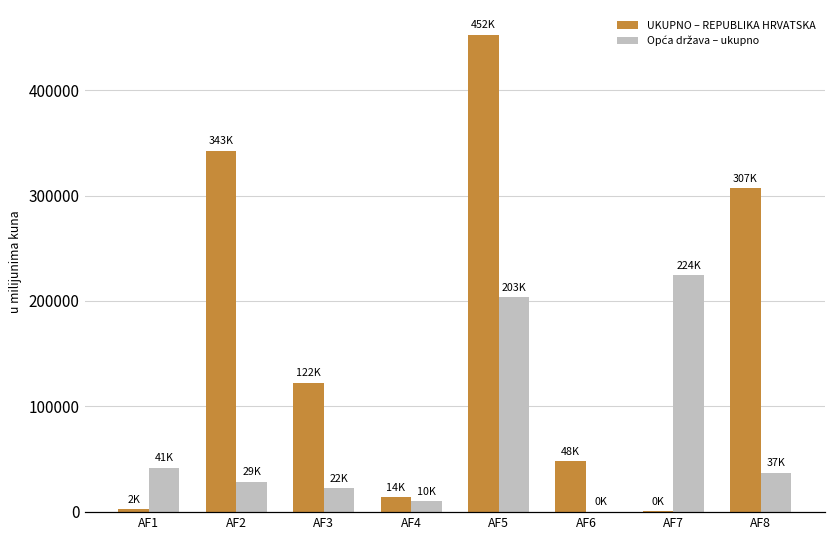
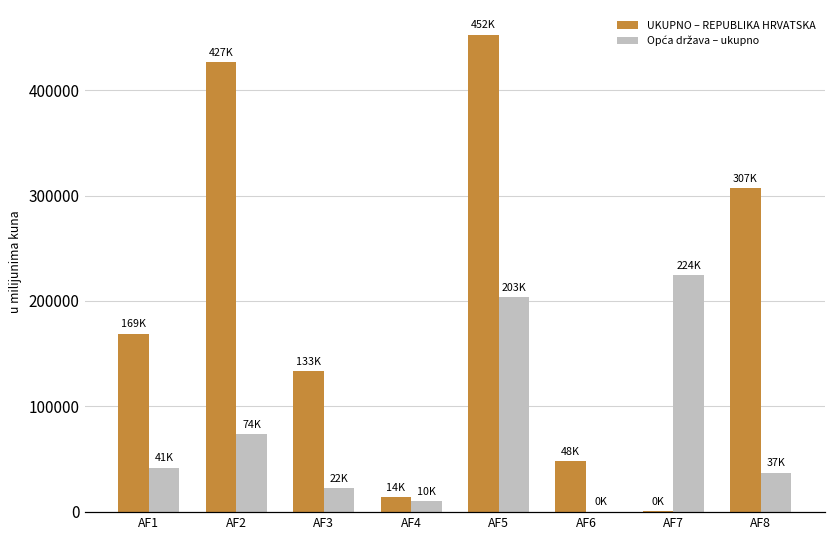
  {
    "UKUPNO – REPUBLIKA HRVATSKA": {
-     "AF1": "2K",
-     "AF2": "343K",
-     "AF3": "122K",
+     "AF1": "169K",
+     "AF2": "427K",
+     "AF3": "133K",
      "AF4": "14K",
      "AF5": "452K",
      "AF6": "48K",
      "AF8": "307K"
    },
    "Opća država – ukupno": {
      "AF1": "41K",
-     "AF2": "29K",
+     "AF2": "74K",
      "AF3": "22K",
      "AF4": "10K",
      "AF5": "203K",
      "AF7": "224K",
      "AF8": "37K"
    }
  }
